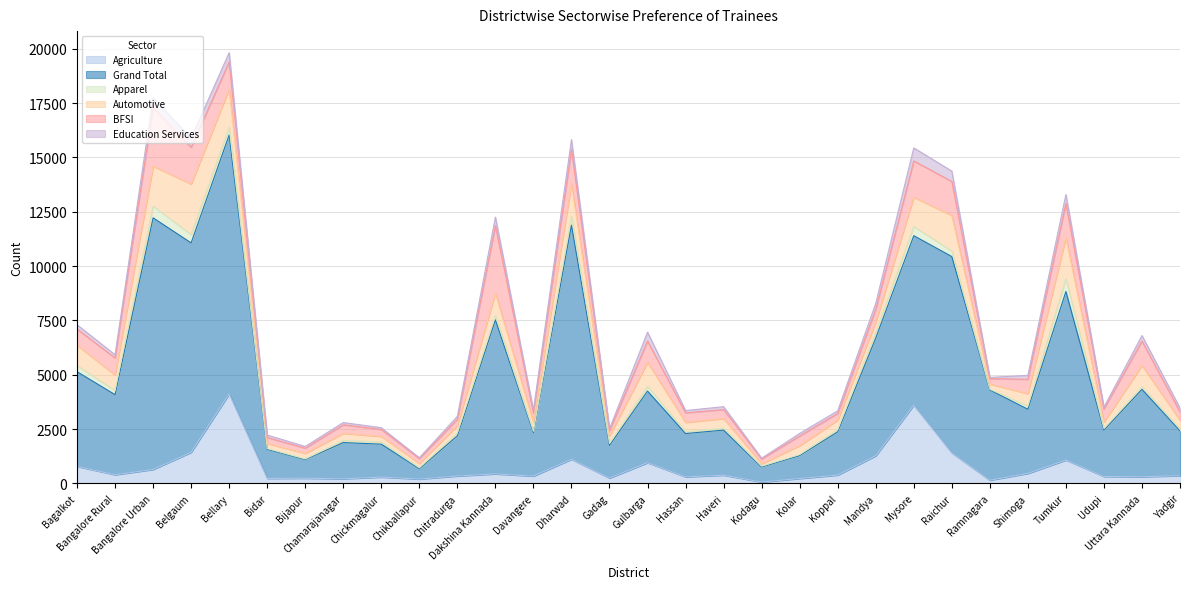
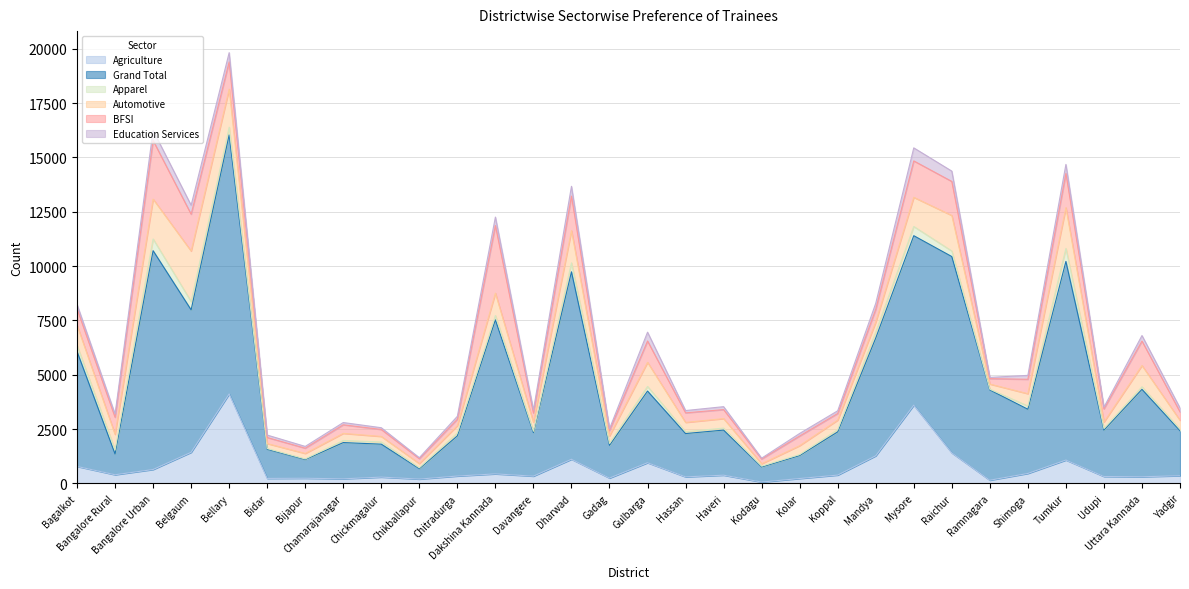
  {
    "Grand Total": {
-     "Bagalkot": 4400,
-     "Bangalore Rural": 3700,
-     "Bangalore Urban": 11600,
-     "Belgaum": 9600,
+     "Bagalkot": 5300,
+     "Bangalore Rural": 1000,
+     "Bangalore Urban": 10100,
+     "Belgaum": 6600,
      "Bellary": 11900,
      "Chitradurga": 1800,
      "Dakshina Kannada": 7100,
-     "Dharwad": 10800,
+     "Dharwad": 8600,
      "Gulbarga": 3300,
      "Mandya": 5400,
      "Mysore": 7800,
      "Raichur": 9000,
      "Shimoga": 3000,
-     "Tumkur": 7800,
+     "Tumkur": 9100,
      "Uttara Kannada": 4000
    }
  }
